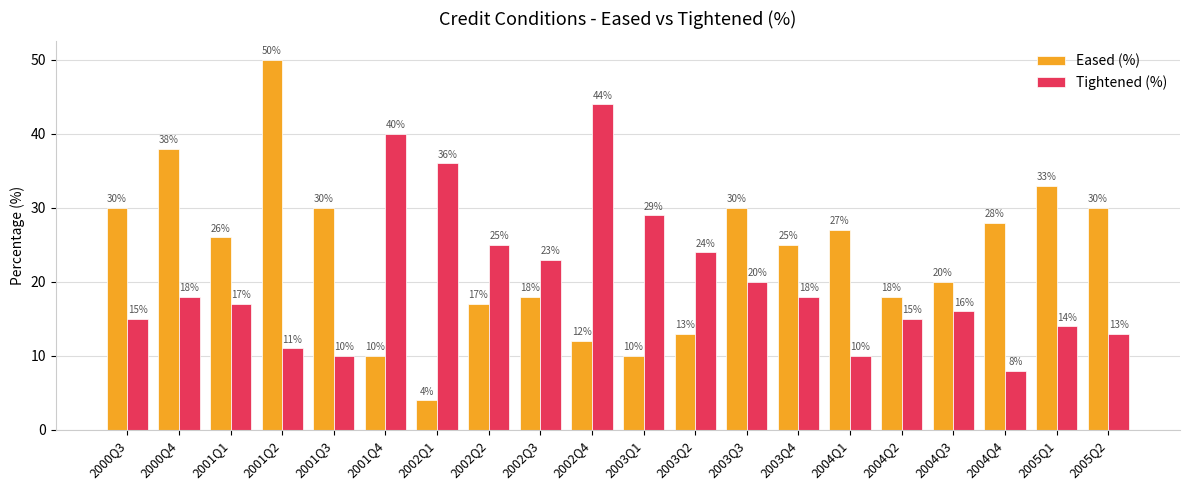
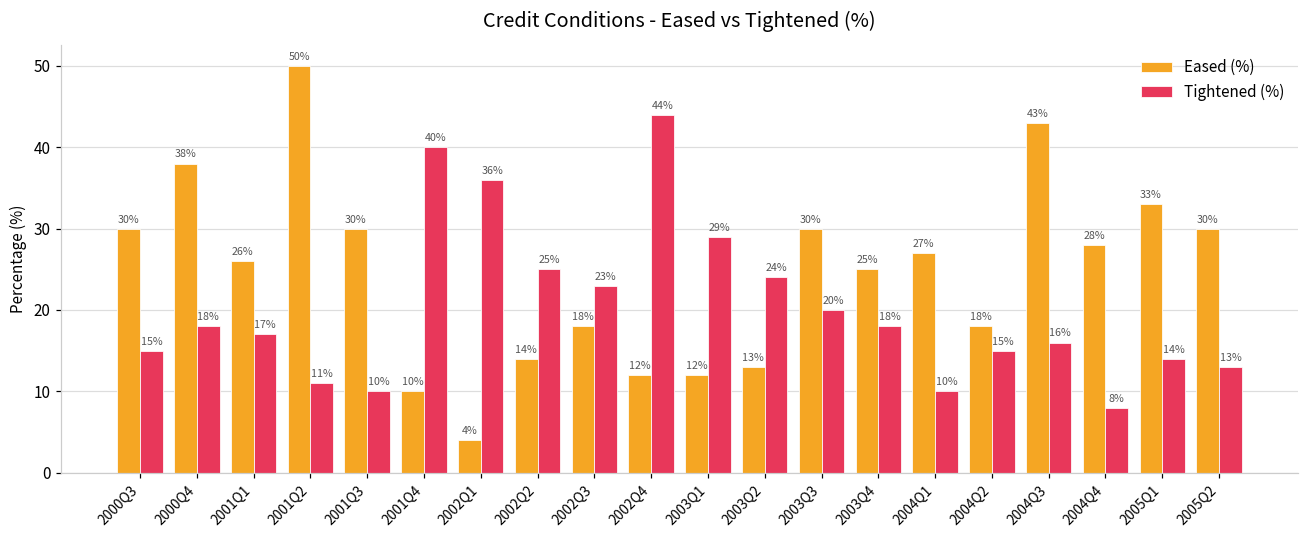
  {
    "Eased (%)": {
      "2000Q3": "30%",
      "2000Q4": "38%",
      "2001Q1": "26%",
      "2001Q2": "50%",
      "2001Q3": "30%",
      "2001Q4": "10%",
      "2002Q1": "4%",
-     "2002Q2": "17%",
+     "2002Q2": "14%",
      "2002Q3": "18%",
      "2002Q4": "12%",
-     "2003Q1": "10%",
+     "2003Q1": "12%",
      "2003Q2": "13%",
      "2003Q3": "30%",
      "2003Q4": "25%",
      "2004Q1": "27%",
      "2004Q2": "18%",
-     "2004Q3": "20%",
+     "2004Q3": "43%",
      "2004Q4": "28%",
      "2005Q1": "33%",
      "2005Q2": "30%"
    },
    "Tightened (%)": {
      "2000Q3": "15%",
      "2000Q4": "18%",
      "2001Q1": "17%",
      "2001Q2": "11%",
      "2001Q3": "10%",
      "2001Q4": "40%",
      "2002Q1": "36%",
      "2002Q2": "25%",
      "2002Q3": "23%",
      "2002Q4": "44%",
      "2003Q1": "29%",
      "2003Q2": "24%",
      "2003Q3": "20%",
      "2003Q4": "18%",
      "2004Q1": "10%",
      "2004Q2": "15%",
      "2004Q3": "16%",
      "2004Q4": "8%",
      "2005Q1": "14%",
      "2005Q2": "13%"
    }
  }
